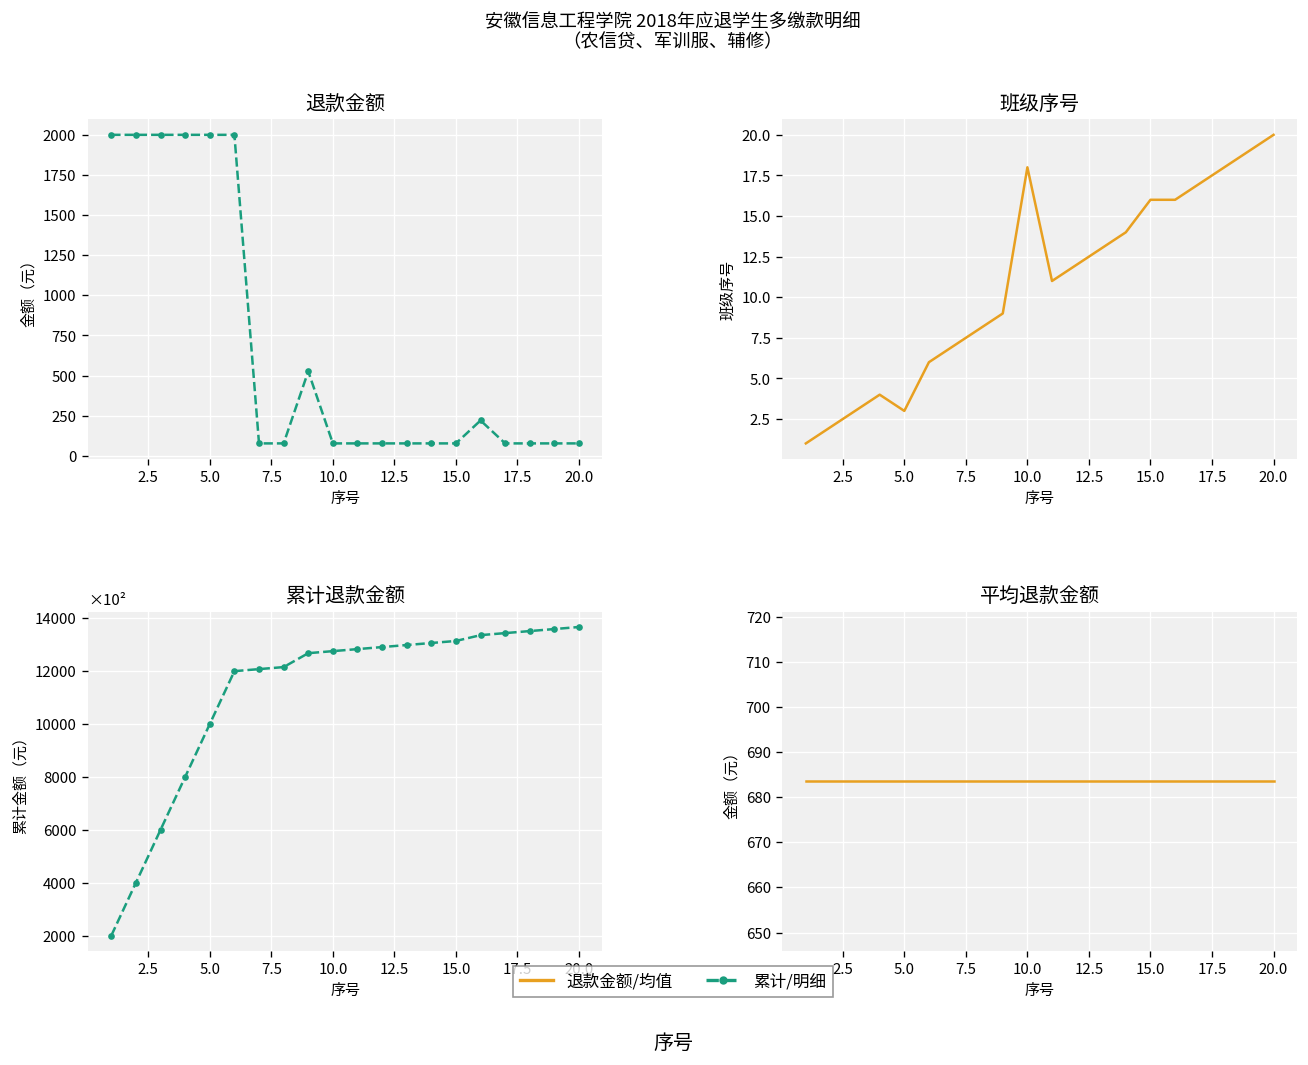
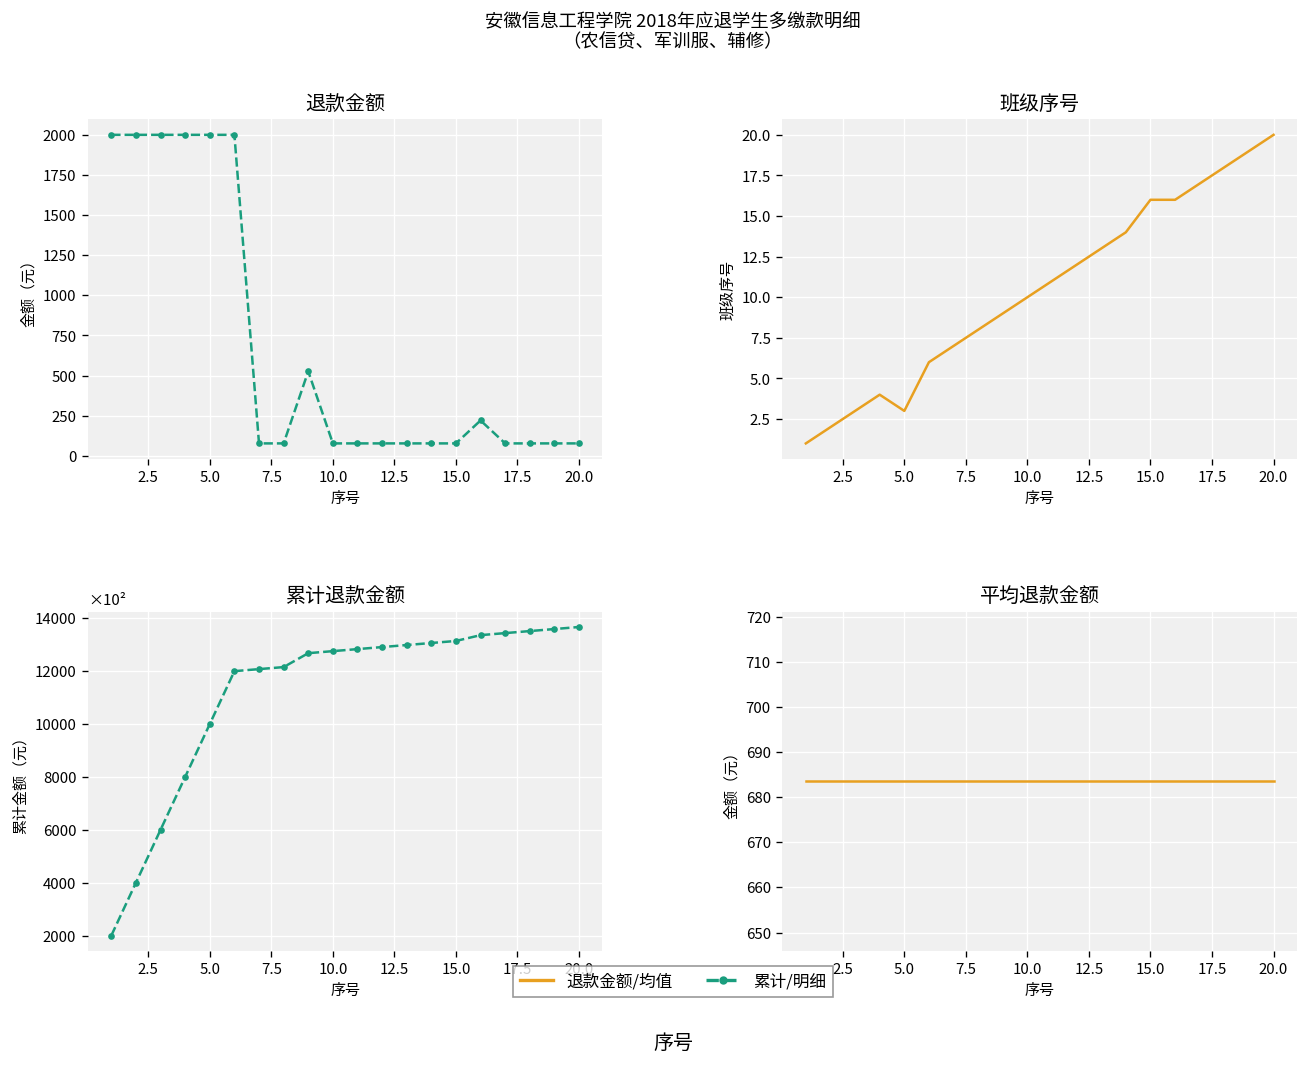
  {
    "退款金额": {
      "5.0": 2000,
      "10.0": 80,
      "15.0": 80,
      "20.0": 80
    },
    "班级序号": {
      "5.0": 3,
-     "10.0": 18,
+     "10.0": 10,
      "15.0": 16,
      "20.0": 20
    },
    "累计退款金额": {
      "5.0": 10000,
      "10.0": 12800,
      "15.0": 13100,
      "20.0": 13700
    },
    "平均退款金额": {
      "5.0": 684,
      "10.0": 684,
      "15.0": 684,
      "20.0": 684
    }
  }
